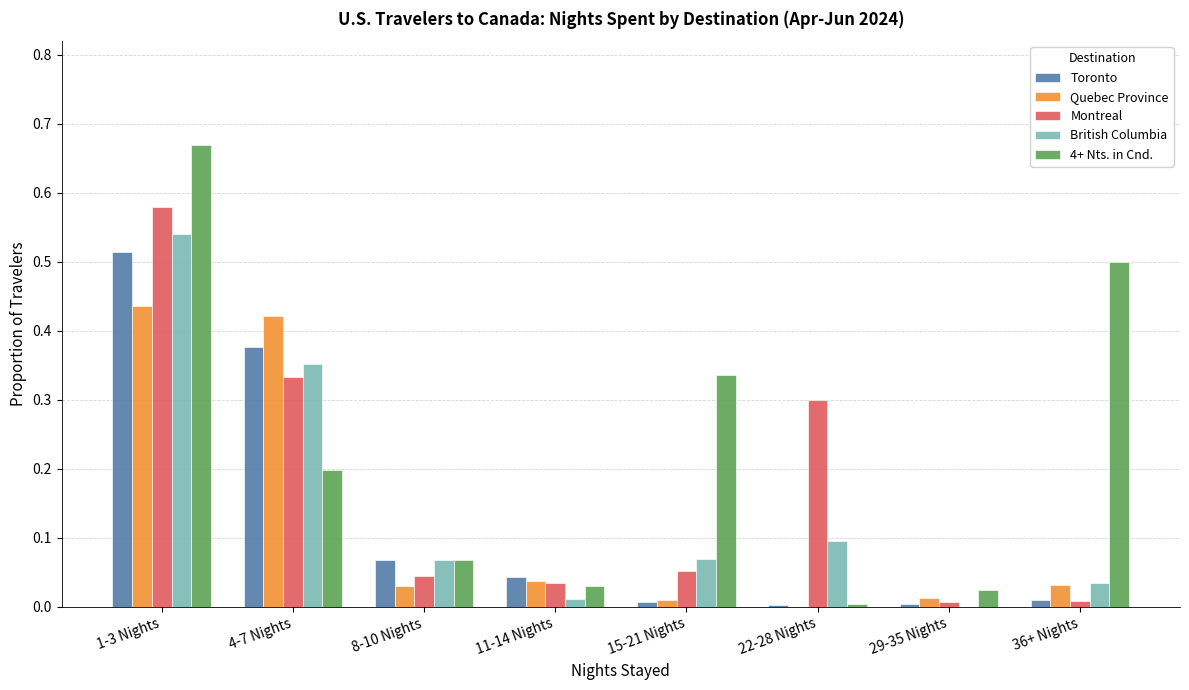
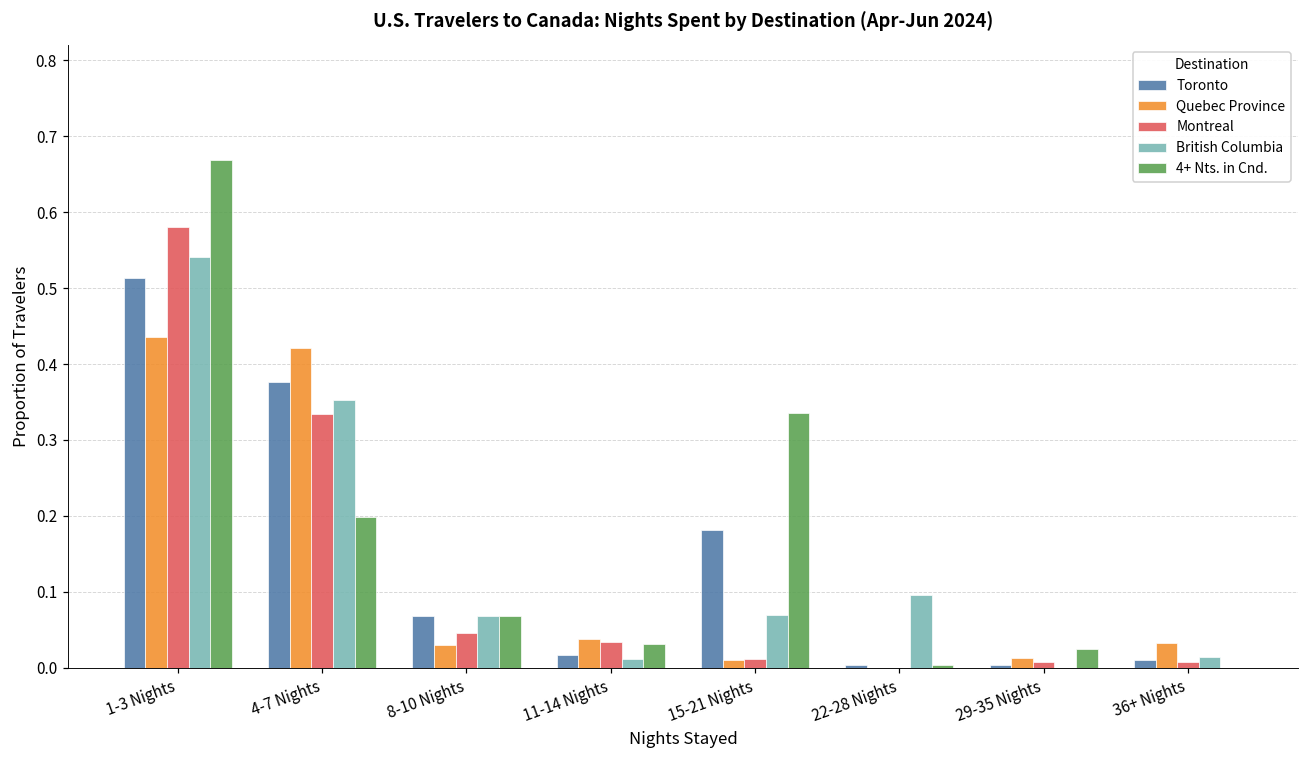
  {
    "Toronto": {
      "1-3 Nights": 0.51,
      "4-7 Nights": 0.38,
      "8-10 Nights": 0.07,
-     "11-14 Nights": 0.04,
-     "15-21 Nights": 0.01,
+     "11-14 Nights": 0.02,
+     "15-21 Nights": 0.18,
      "29-35 Nights": 0.00,
      "36+ Nights": 0.01
    },
    "Quebec Province": {
      "1-3 Nights": 0.44,
      "4-7 Nights": 0.42,
      "8-10 Nights": 0.03,
      "11-14 Nights": 0.04,
      "15-21 Nights": 0.01,
      "22-28 Nights": 0.00,
      "29-35 Nights": 0.01,
      "36+ Nights": 0.03
    },
    "Montreal": {
      "1-3 Nights": 0.58,
      "4-7 Nights": 0.33,
      "8-10 Nights": 0.05,
      "11-14 Nights": 0.03,
-     "15-21 Nights": 0.05,
-     "22-28 Nights": 0.3,
+     "15-21 Nights": 0.01,
+     "22-28 Nights": 0.0,
      "29-35 Nights": 0.01,
      "36+ Nights": 0.01
    },
    "British Columbia": {
      "1-3 Nights": 0.54,
      "4-7 Nights": 0.35,
      "8-10 Nights": 0.07,
      "11-14 Nights": 0.01,
      "15-21 Nights": 0.07,
      "22-28 Nights": 0.10,
      "29-35 Nights": 0.00,
-     "36+ Nights": 0.04
+     "36+ Nights": 0.01
    },
    "4+ Nts. in Cnd.": {
      "1-3 Nights": 0.67,
      "4-7 Nights": 0.2,
      "8-10 Nights": 0.07,
      "11-14 Nights": 0.03,
      "15-21 Nights": 0.34,
      "22-28 Nights": 0.00,
      "29-35 Nights": 0.03,
-     "36+ Nights": 0.5
+     "36+ Nights": 0.0
    }
  }
